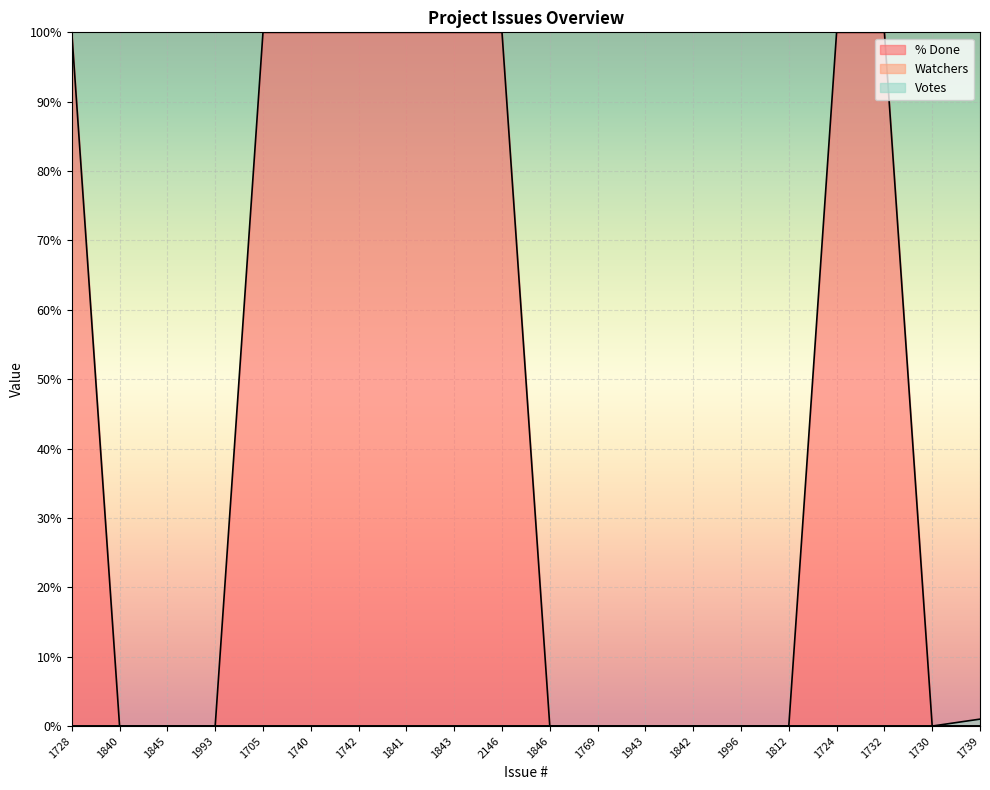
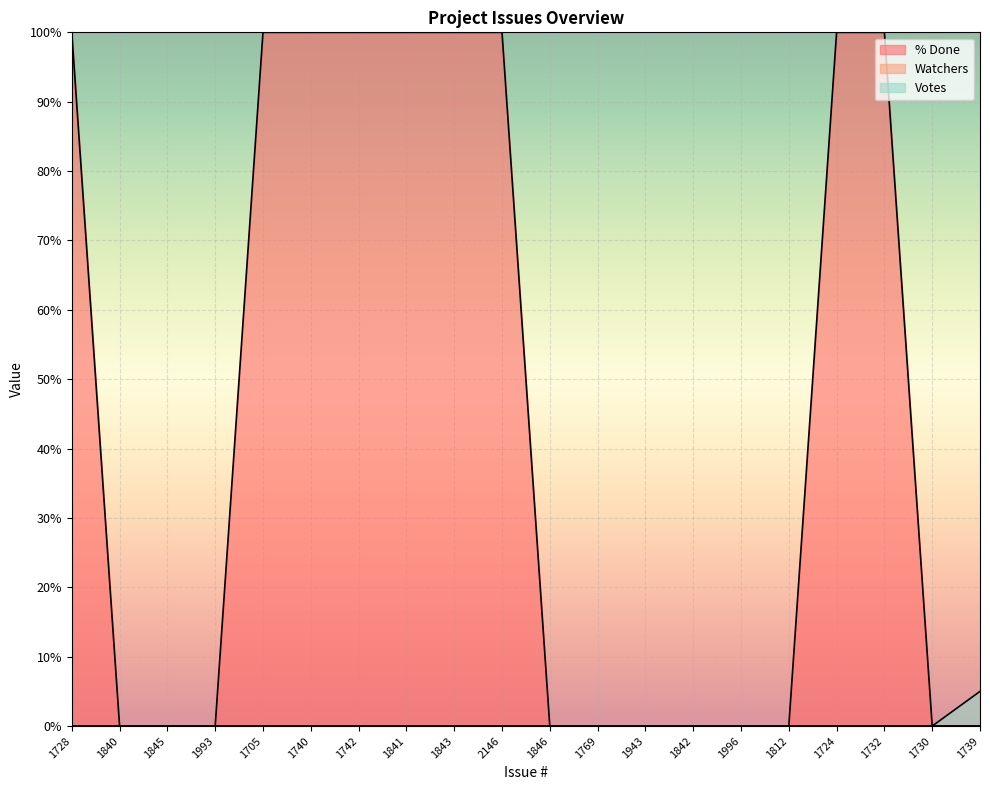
  {
    "Votes": {
-     "1739": "1%"
+     "1739": "5%"
    }
  }
